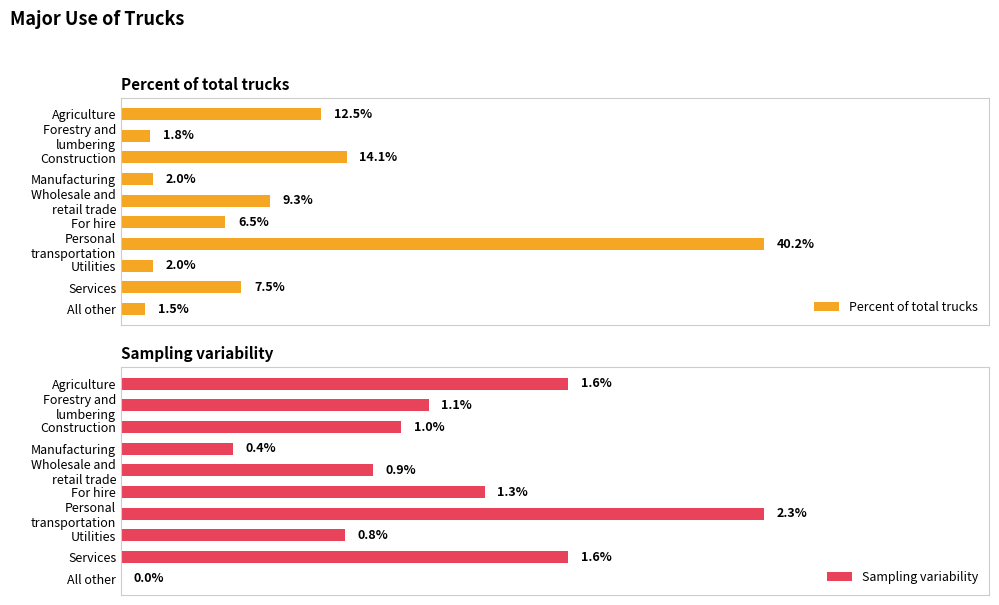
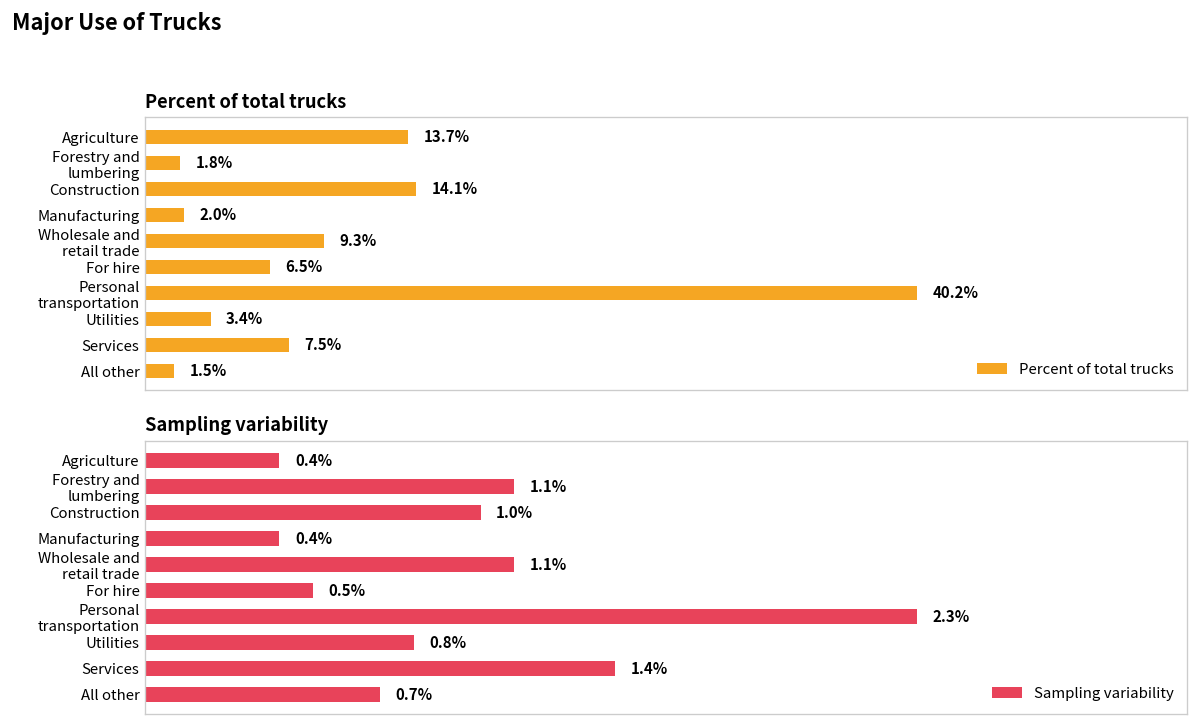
  {
    "Percent of total trucks": {
-     "Agriculture": "12.5%",
+     "Agriculture": "13.7%",
      "Forestry and lumbering": "1.8%",
      "Construction": "14.1%",
      "Manufacturing": "2.0%",
      "Wholesale and retail trade": "9.3%",
      "For hire": "6.5%",
      "Personal transportation": "40.2%",
-     "Utilities": "2.0%",
+     "Utilities": "3.4%",
      "Services": "7.5%",
      "All other": "1.5%"
    },
    "Sampling variability": {
-     "Agriculture": "1.6%",
+     "Agriculture": "0.4%",
      "Forestry and lumbering": "1.1%",
      "Construction": "1.0%",
      "Manufacturing": "0.4%",
-     "Wholesale and retail trade": "0.9%",
-     "For hire": "1.3%",
+     "Wholesale and retail trade": "1.1%",
+     "For hire": "0.5%",
      "Personal transportation": "2.3%",
      "Utilities": "0.8%",
-     "Services": "1.6%",
-     "All other": "0.0%"
+     "Services": "1.4%",
+     "All other": "0.7%"
    }
  }
